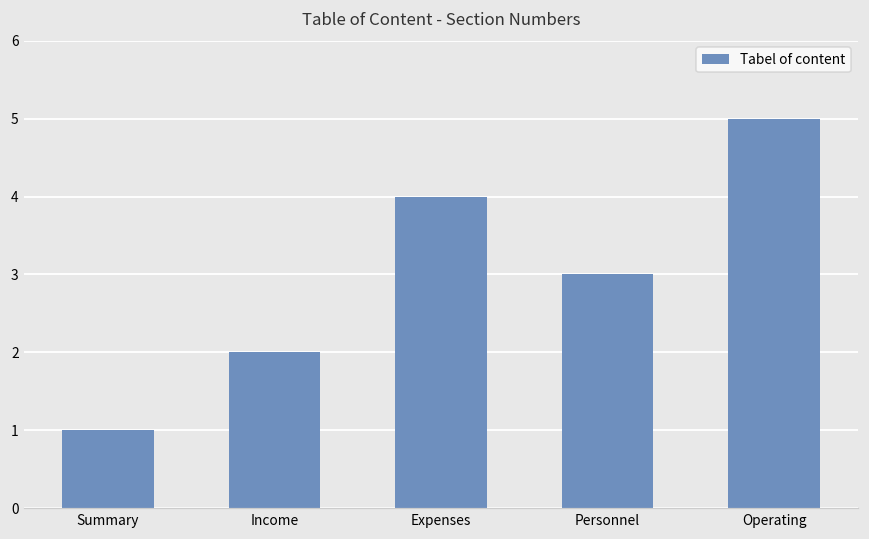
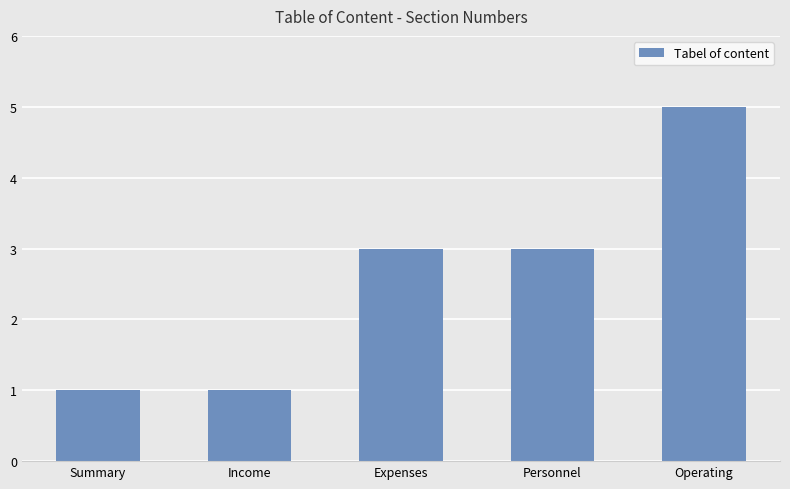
  {
    "Summary": 1,
-   "Income": 2,
-   "Expenses": 4,
+   "Income": 1,
+   "Expenses": 3,
    "Personnel": 3,
    "Operating": 5
  }
